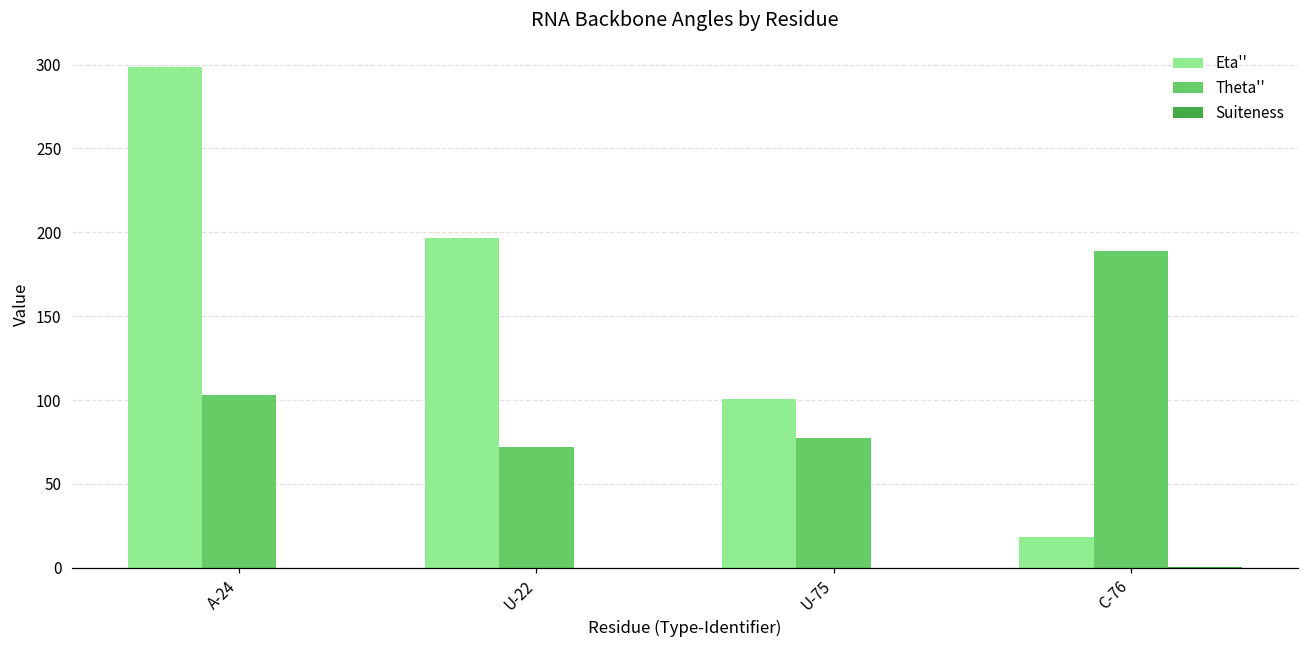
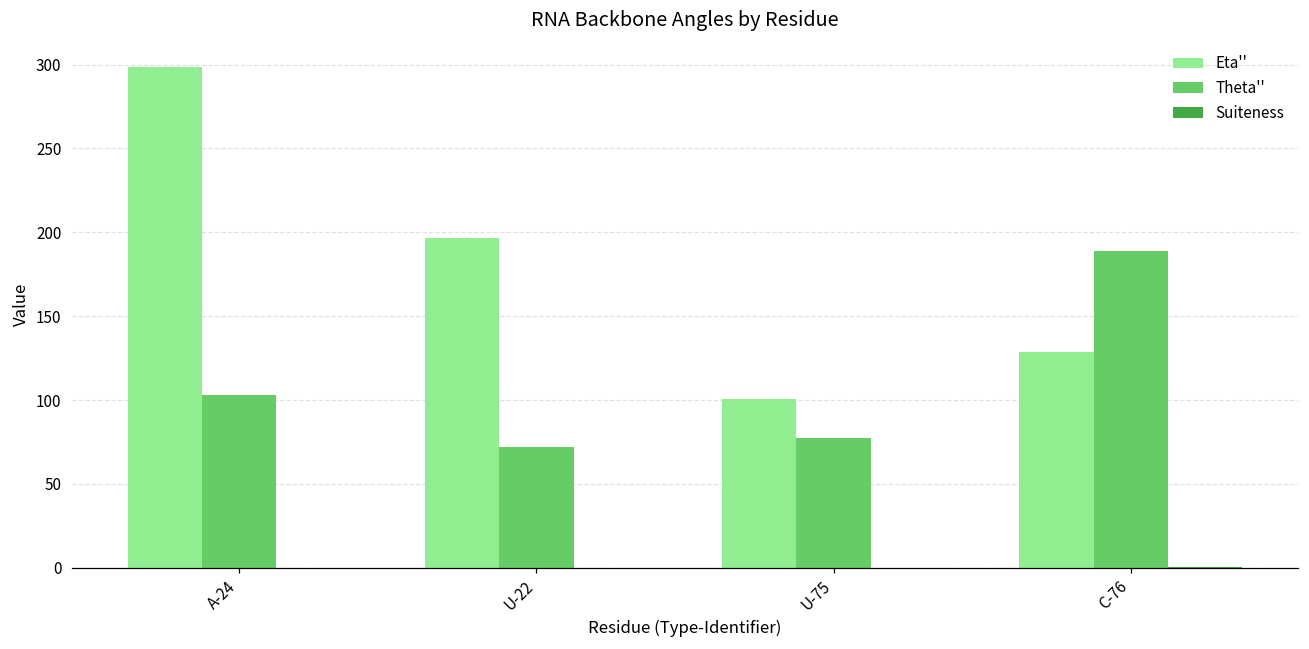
  {
    "Eta''": {
      "A-24": 299,
      "U-22": 197,
      "U-75": 101,
-     "C-76": 19
+     "C-76": 129
    }
  }
